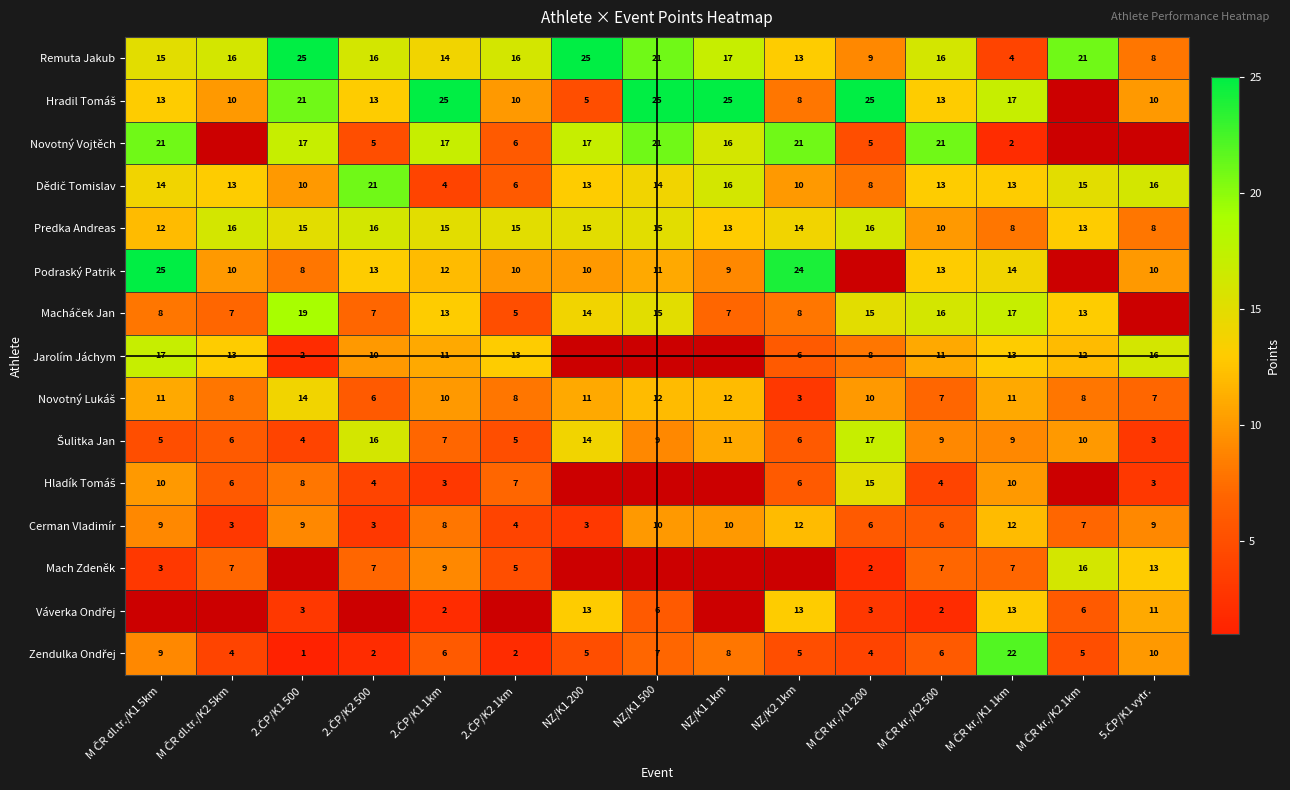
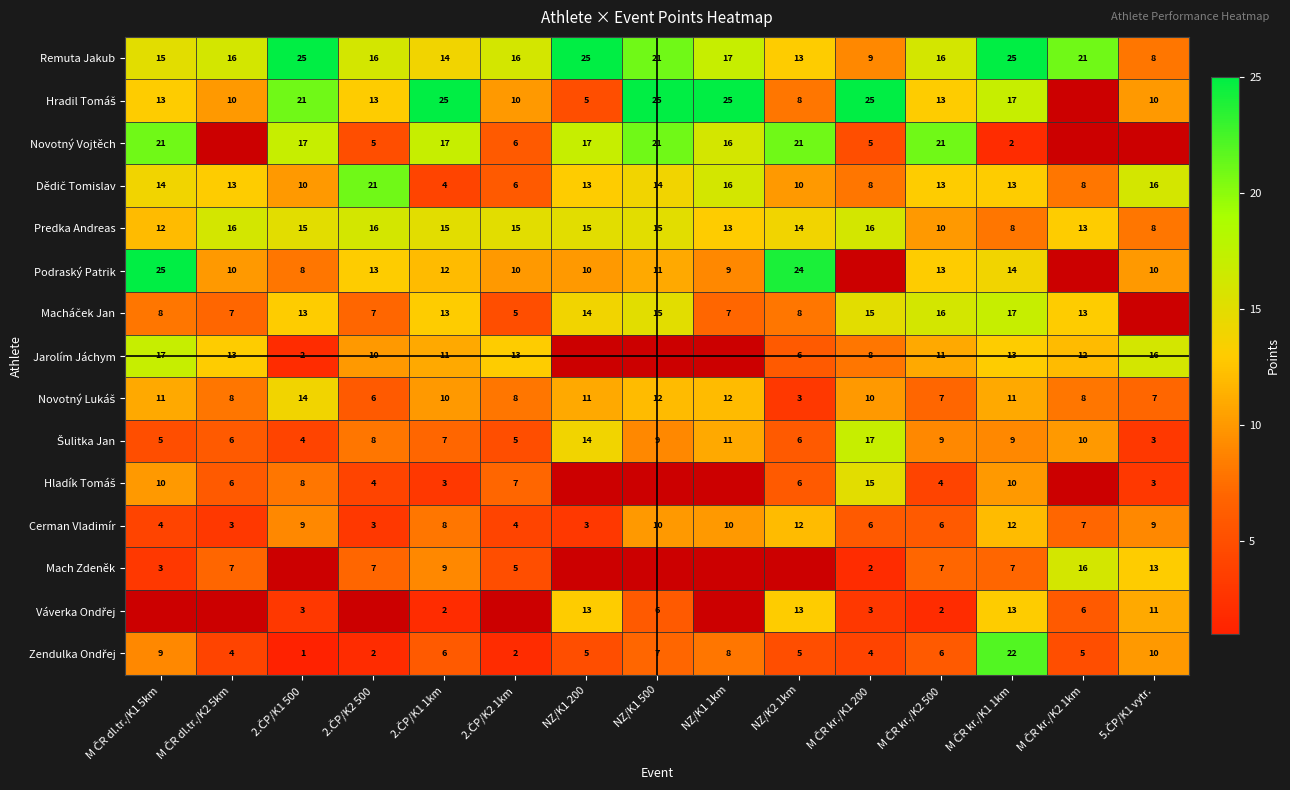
  {
    "Remuta Jakub": {
      "M ČR dl.tr./K1 5km": 15,
      "M ČR dl.tr./K2 5km": 16,
      "2.ČP/K1 500": 25,
      "2.ČP/K2 500": 16,
      "2.ČP/K1 1km": 14,
      "2.ČP/K2 1km": 16,
      "NZ/K1 200": 25,
      "NZ/K1 500": 21,
      "NZ/K1 1km": 17,
      "NZ/K2 1km": 13,
      "M ČR kr./K1 200": 9,
      "M ČR kr./K2 500": 16,
-     "M ČR kr./K1 1km": 4,
+     "M ČR kr./K1 1km": 25,
      "M ČR kr./K2 1km": 21,
      "5.ČP/K1 vytr.": 8
    },
    "Dědič Tomislav": {
      "M ČR dl.tr./K1 5km": 14,
      "M ČR dl.tr./K2 5km": 13,
      "2.ČP/K1 500": 10,
      "2.ČP/K2 500": 21,
      "2.ČP/K1 1km": 4,
      "2.ČP/K2 1km": 6,
      "NZ/K1 200": 13,
      "NZ/K1 500": 14,
      "NZ/K1 1km": 16,
      "NZ/K2 1km": 10,
      "M ČR kr./K1 200": 8,
      "M ČR kr./K2 500": 13,
      "M ČR kr./K1 1km": 13,
-     "M ČR kr./K2 1km": 15,
+     "M ČR kr./K2 1km": 8,
      "5.ČP/K1 vytr.": 16
    },
    "Macháček Jan": {
      "M ČR dl.tr./K1 5km": 8,
      "M ČR dl.tr./K2 5km": 7,
-     "2.ČP/K1 500": 19,
+     "2.ČP/K1 500": 13,
      "2.ČP/K2 500": 7,
      "2.ČP/K1 1km": 13,
      "2.ČP/K2 1km": 5,
      "NZ/K1 200": 14,
      "NZ/K1 500": 15,
      "NZ/K1 1km": 7,
      "NZ/K2 1km": 8,
      "M ČR kr./K1 200": 15,
      "M ČR kr./K2 500": 16,
      "M ČR kr./K1 1km": 17,
      "M ČR kr./K2 1km": 13
    },
    "Šulitka Jan": {
      "M ČR dl.tr./K1 5km": 5,
      "M ČR dl.tr./K2 5km": 6,
      "2.ČP/K1 500": 4,
-     "2.ČP/K2 500": 16,
+     "2.ČP/K2 500": 8,
      "2.ČP/K1 1km": 7,
      "2.ČP/K2 1km": 5,
      "NZ/K1 200": 14,
      "NZ/K1 500": 9,
      "NZ/K1 1km": 11,
      "NZ/K2 1km": 6,
      "M ČR kr./K1 200": 17,
      "M ČR kr./K2 500": 9,
      "M ČR kr./K1 1km": 9,
      "M ČR kr./K2 1km": 10,
      "5.ČP/K1 vytr.": 3
    },
    "Cerman Vladimír": {
-     "M ČR dl.tr./K1 5km": 9,
+     "M ČR dl.tr./K1 5km": 4,
      "M ČR dl.tr./K2 5km": 3,
      "2.ČP/K1 500": 9,
      "2.ČP/K2 500": 3,
      "2.ČP/K1 1km": 8,
      "2.ČP/K2 1km": 4,
      "NZ/K1 200": 3,
      "NZ/K1 500": 10,
      "NZ/K1 1km": 10,
      "NZ/K2 1km": 12,
      "M ČR kr./K1 200": 6,
      "M ČR kr./K2 500": 6,
      "M ČR kr./K1 1km": 12,
      "M ČR kr./K2 1km": 7,
      "5.ČP/K1 vytr.": 9
    }
  }
